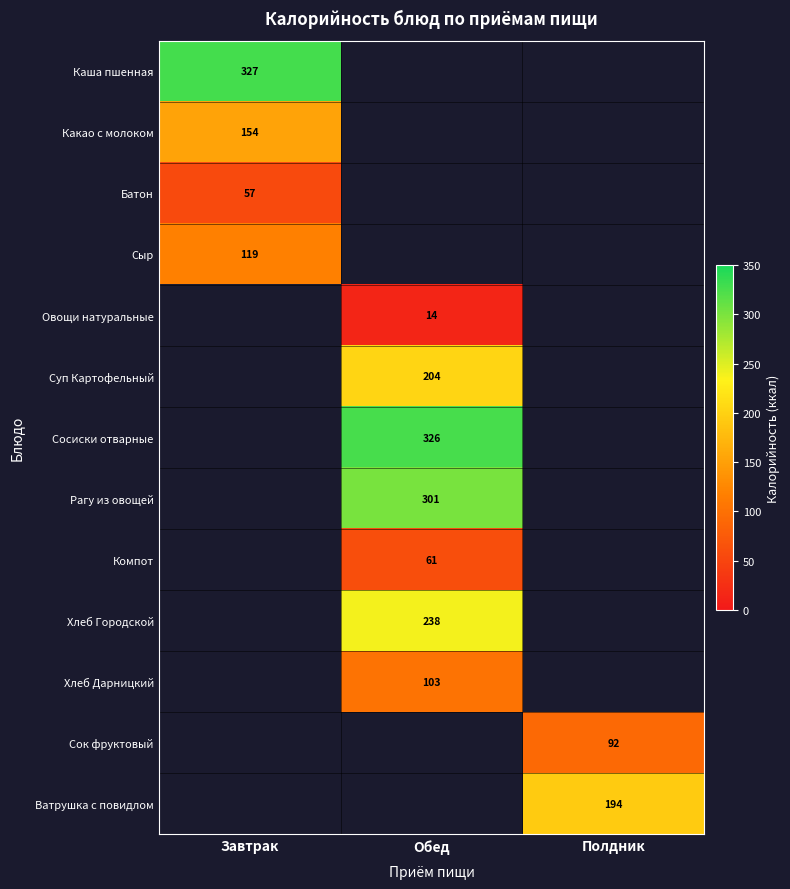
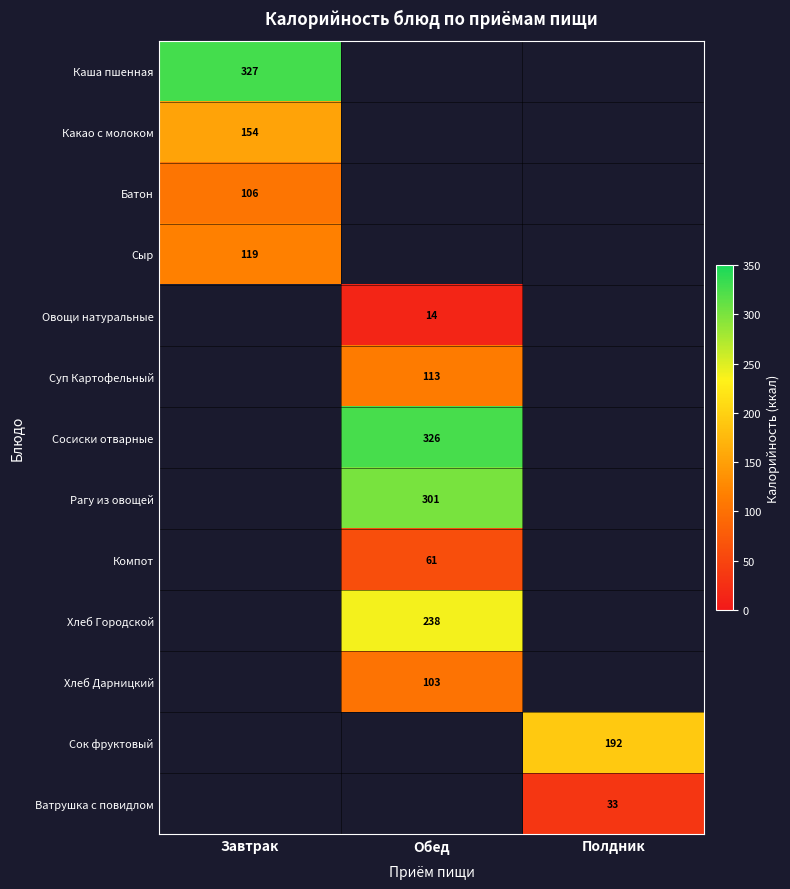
  {
    "Каша пшенная": {
      "Завтрак": 327
    },
    "Какао с молоком": {
      "Завтрак": 154
    },
    "Батон": {
-     "Завтрак": 57
+     "Завтрак": 106
    },
    "Сыр": {
      "Завтрак": 119
    },
    "Овощи натуральные": {
      "Обед": 14
    },
    "Суп Картофельный": {
-     "Обед": 204
+     "Обед": 113
    },
    "Сосиски отварные": {
      "Обед": 326
    },
    "Рагу из овощей": {
      "Обед": 301
    },
    "Компот": {
      "Обед": 61
    },
    "Хлеб Городской": {
      "Обед": 238
    },
    "Хлеб Дарницкий": {
      "Обед": 103
    },
    "Сок фруктовый": {
-     "Полдник": 92
+     "Полдник": 192
    },
    "Ватрушка с повидлом": {
-     "Полдник": 194
+     "Полдник": 33
    }
  }
